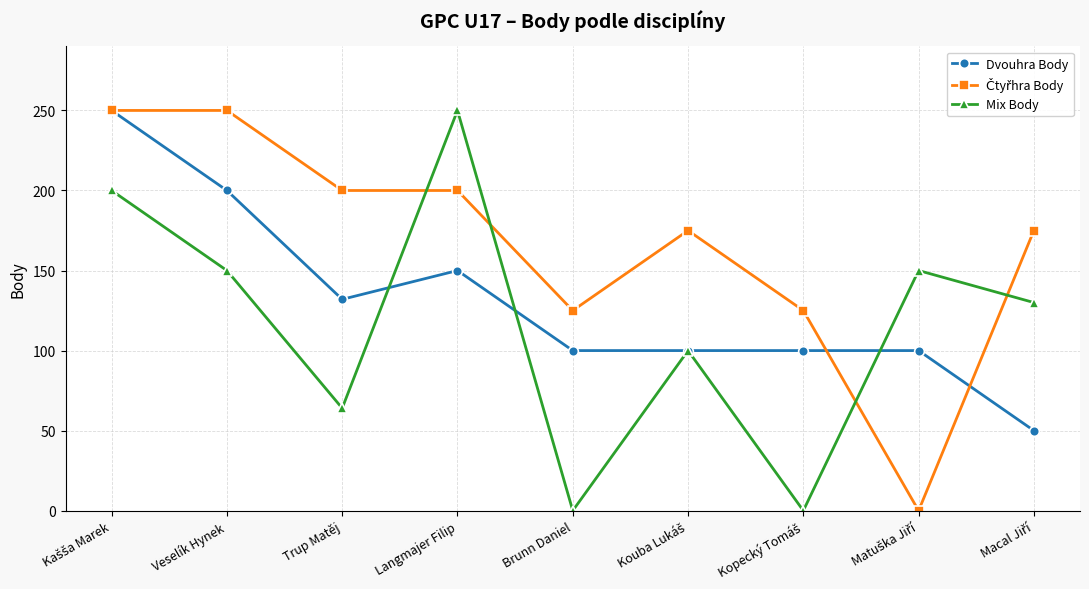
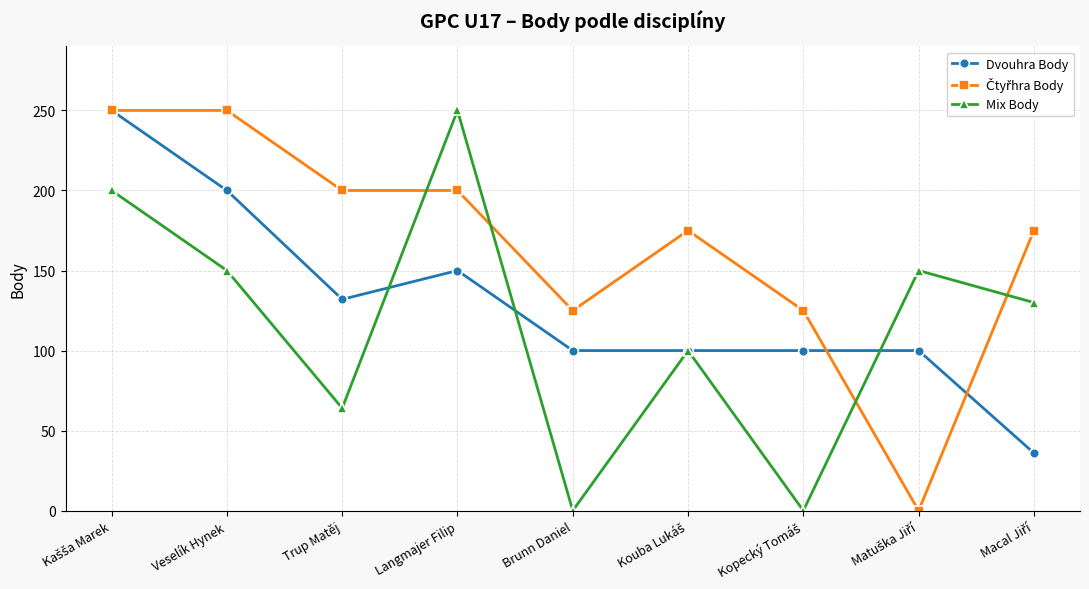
  {
    "Dvouhra Body": {
      "Veselík Hynek": 200,
      "Trup Matěj": 132,
      "Langmajer Filip": 150,
      "Brunn Daniel": 100,
      "Kopecký Tomáš": 100,
      "Matuška Jiří": 100,
-     "Macal Jiří": 50
+     "Macal Jiří": 36
    },
    "Čtyřhra Body": {
      "Veselík Hynek": 250,
      "Trup Matěj": 200,
      "Langmajer Filip": 200,
      "Brunn Daniel": 125,
      "Kouba Lukáš": 175,
      "Kopecký Tomáš": 125,
      "Matuška Jiří": 0,
      "Macal Jiří": 175
    },
    "Mix Body": {
      "Kašša Marek": 200,
      "Veselík Hynek": 150,
      "Trup Matěj": 64,
      "Langmajer Filip": 250,
      "Brunn Daniel": 0,
      "Kopecký Tomáš": 0,
      "Matuška Jiří": 150,
      "Macal Jiří": 130
    }
  }
